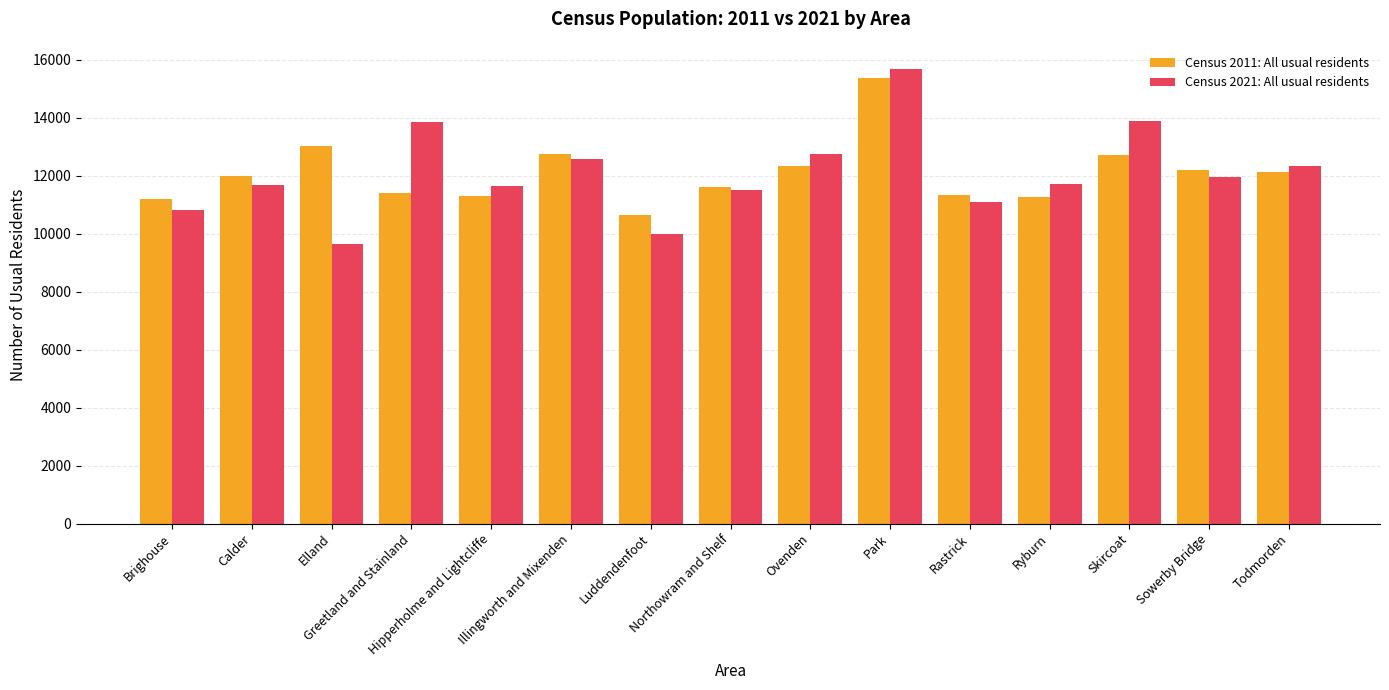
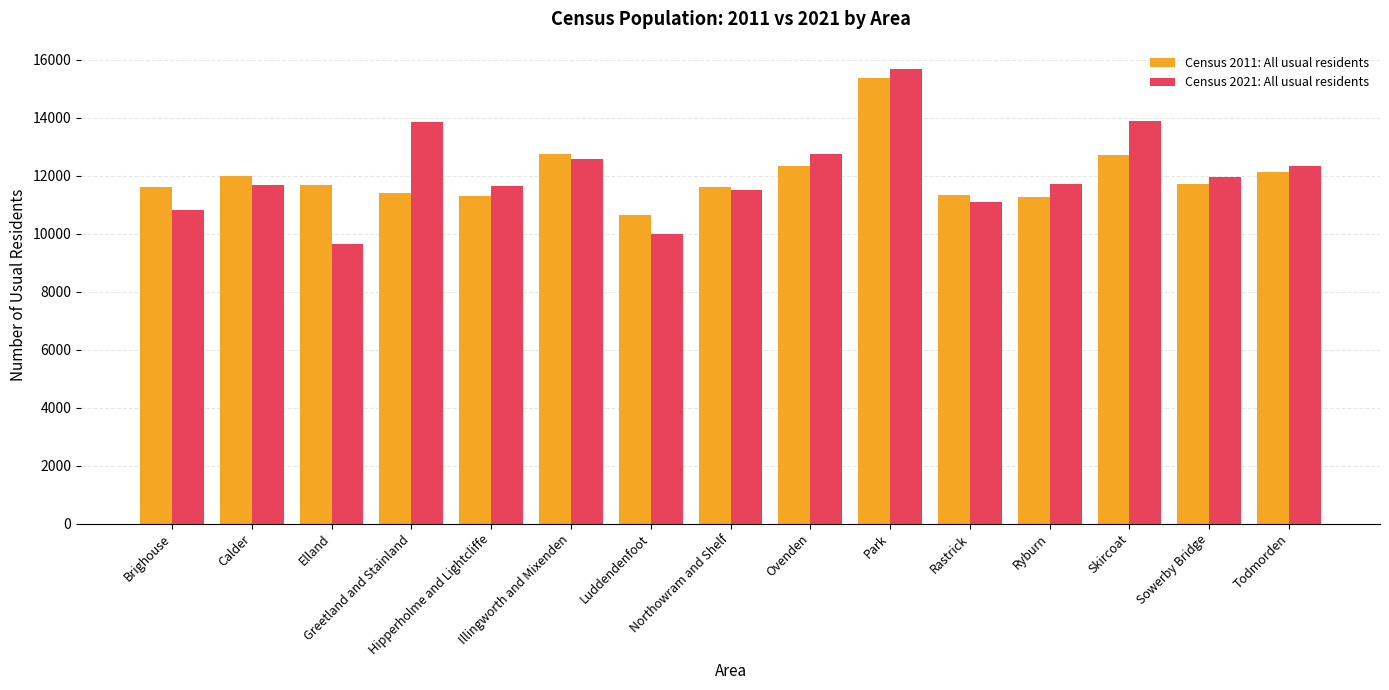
  {
    "Census 2011: All usual residents": {
-     "Brighouse": 11200,
+     "Brighouse": 11600,
      "Calder": 12000,
-     "Elland": 13000,
+     "Elland": 11700,
      "Greetland and Stainland": 11400,
      "Hipperholme and Lightcliffe": 11300,
      "Illingworth and Mixenden": 12700,
      "Luddendenfoot": 10700,
      "Northowram and Shelf": 11600,
      "Ovenden": 12400,
      "Park": 15400,
      "Rastrick": 11400,
      "Ryburn": 11300,
      "Skircoat": 12700,
-     "Sowerby Bridge": 12200,
+     "Sowerby Bridge": 11700,
      "Todmorden": 12100
    },
    "Census 2021: All usual residents": {
      "Brighouse": 10800,
      "Calder": 11700,
      "Elland": 9600,
      "Greetland and Stainland": 13800,
      "Hipperholme and Lightcliffe": 11600,
      "Illingworth and Mixenden": 12600,
      "Luddendenfoot": 10000,
      "Northowram and Shelf": 11500,
      "Ovenden": 12700,
      "Park": 15700,
      "Rastrick": 11100,
      "Ryburn": 11700,
      "Skircoat": 13900,
      "Sowerby Bridge": 12000,
      "Todmorden": 12300
    }
  }
